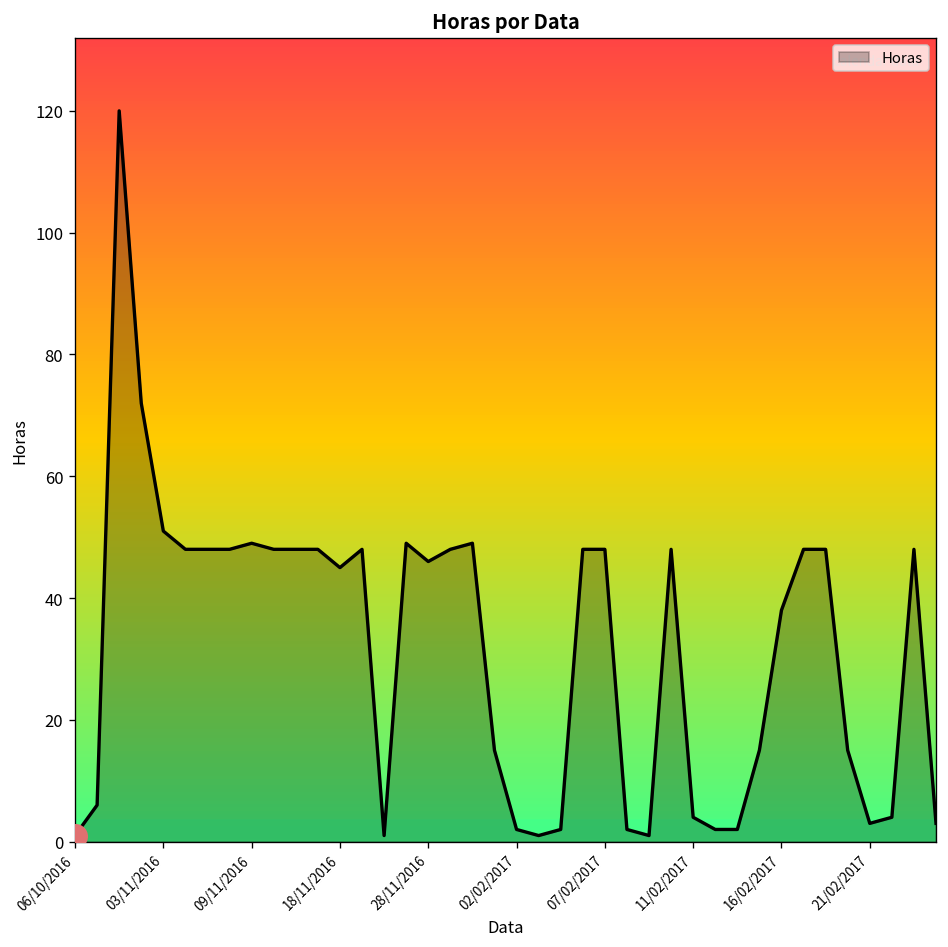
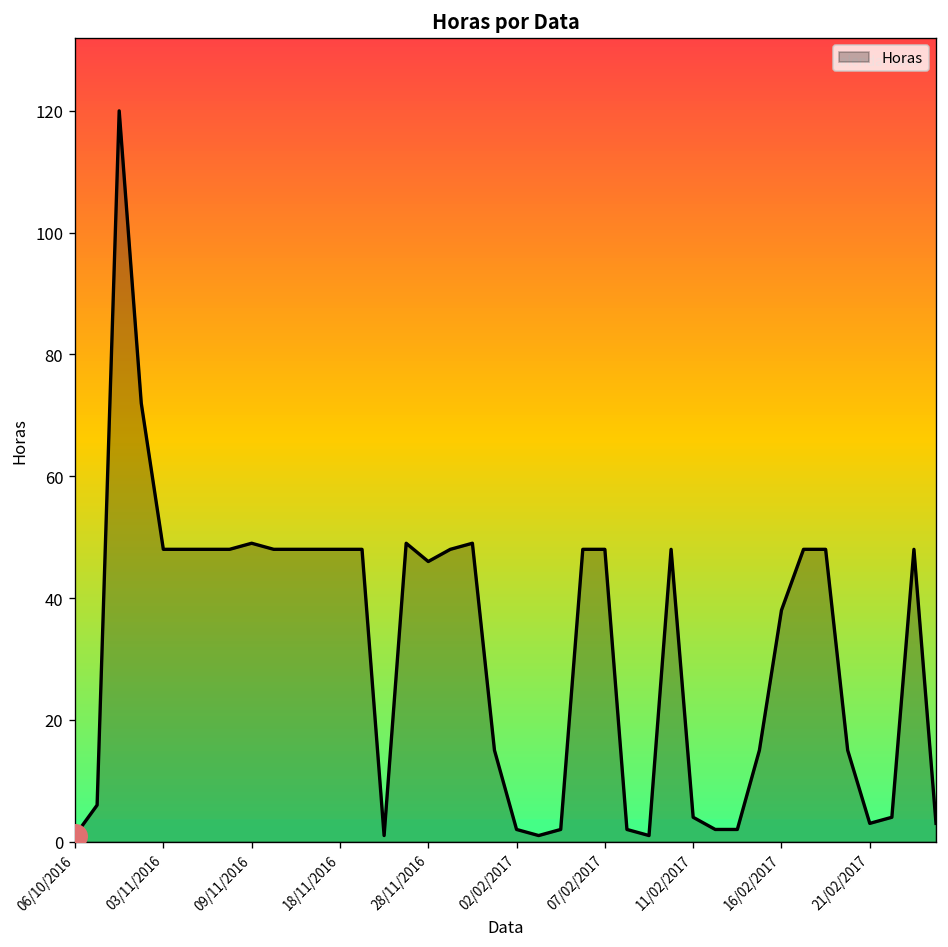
  {
    "Horas": {
-     "03/11/2016": 51,
+     "03/11/2016": 48,
      "09/11/2016": 49,
-     "18/11/2016": 45,
+     "18/11/2016": 48,
      "28/11/2016": 46,
      "07/02/2017": 48,
      "11/02/2017": 4,
      "16/02/2017": 38
    }
  }
